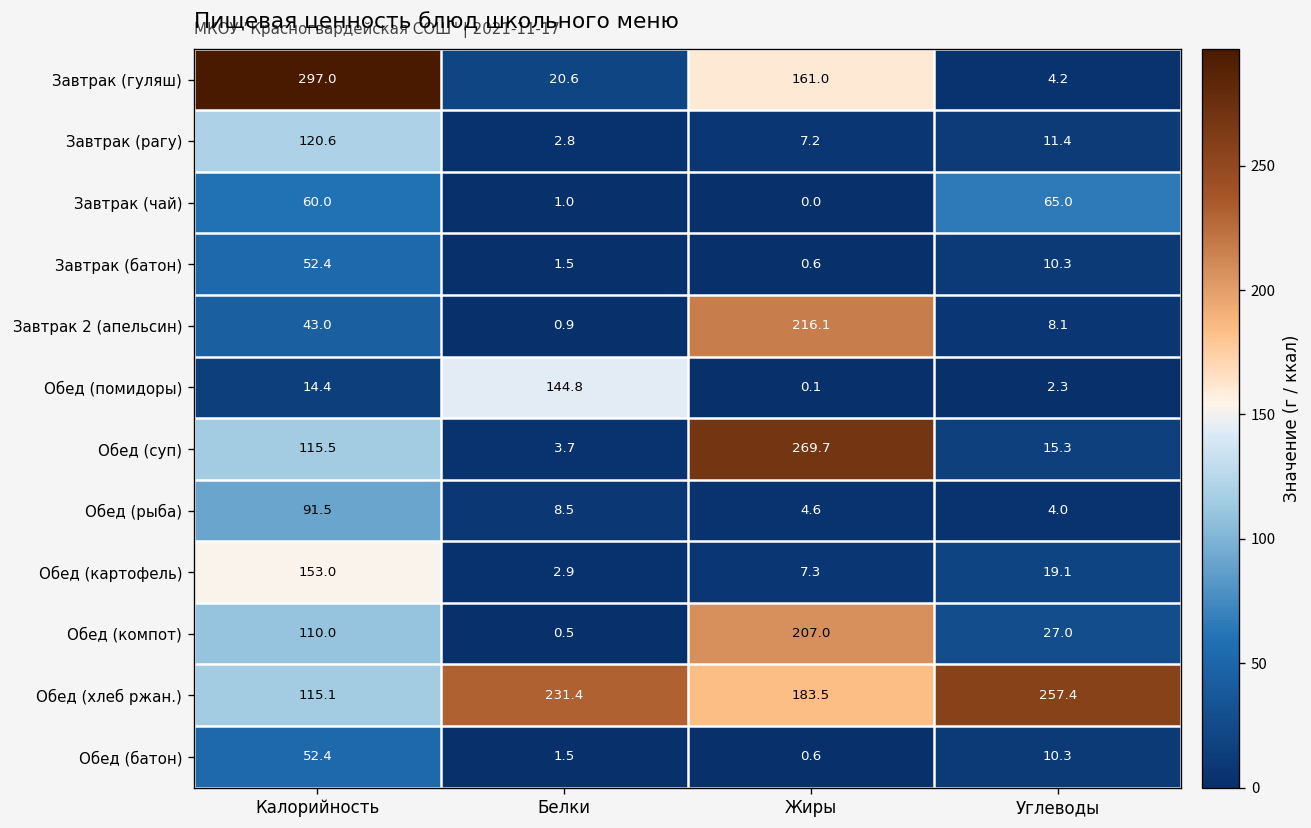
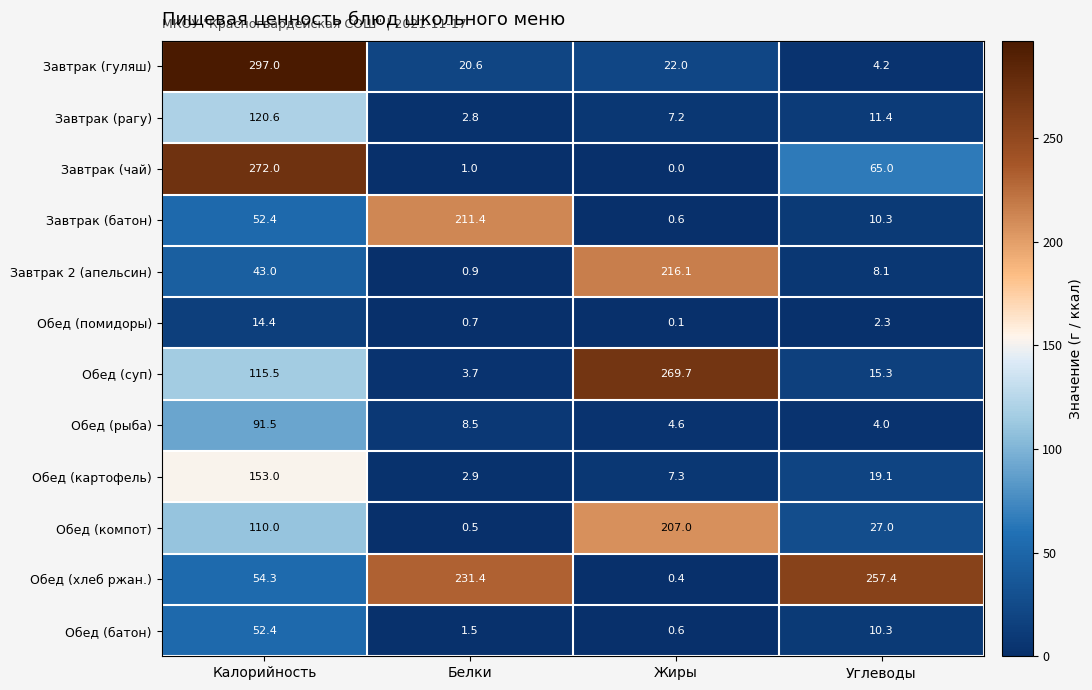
  {
    "Завтрак (гуляш)": {
      "Калорийность": 297.0,
      "Белки": 20.6,
-     "Жиры": 161.0,
+     "Жиры": 22.0,
      "Углеводы": 4.2
    },
    "Завтрак (рагу)": {
      "Калорийность": 120.6,
      "Белки": 2.8,
      "Жиры": 7.2,
      "Углеводы": 11.4
    },
    "Завтрак (чай)": {
-     "Калорийность": 60.0,
+     "Калорийность": 272.0,
      "Белки": 1.0,
      "Жиры": 0.0,
      "Углеводы": 65.0
    },
    "Завтрак (батон)": {
      "Калорийность": 52.4,
-     "Белки": 1.5,
+     "Белки": 211.4,
      "Жиры": 0.6,
      "Углеводы": 10.3
    },
    "Завтрак 2 (апельсин)": {
      "Калорийность": 43.0,
      "Белки": 0.9,
      "Жиры": 216.1,
      "Углеводы": 8.1
    },
    "Обед (помидоры)": {
      "Калорийность": 14.4,
-     "Белки": 144.8,
+     "Белки": 0.7,
      "Жиры": 0.1,
      "Углеводы": 2.3
    },
    "Обед (суп)": {
      "Калорийность": 115.5,
      "Белки": 3.7,
      "Жиры": 269.7,
      "Углеводы": 15.3
    },
    "Обед (рыба)": {
      "Калорийность": 91.5,
      "Белки": 8.5,
      "Жиры": 4.6,
      "Углеводы": 4.0
    },
    "Обед (картофель)": {
      "Калорийность": 153.0,
      "Белки": 2.9,
      "Жиры": 7.3,
      "Углеводы": 19.1
    },
    "Обед (компот)": {
      "Калорийность": 110.0,
      "Белки": 0.5,
      "Жиры": 207.0,
      "Углеводы": 27.0
    },
    "Обед (хлеб ржан.)": {
-     "Калорийность": 115.1,
+     "Калорийность": 54.3,
      "Белки": 231.4,
-     "Жиры": 183.5,
+     "Жиры": 0.4,
      "Углеводы": 257.4
    },
    "Обед (батон)": {
      "Калорийность": 52.4,
      "Белки": 1.5,
      "Жиры": 0.6,
      "Углеводы": 10.3
    }
  }
